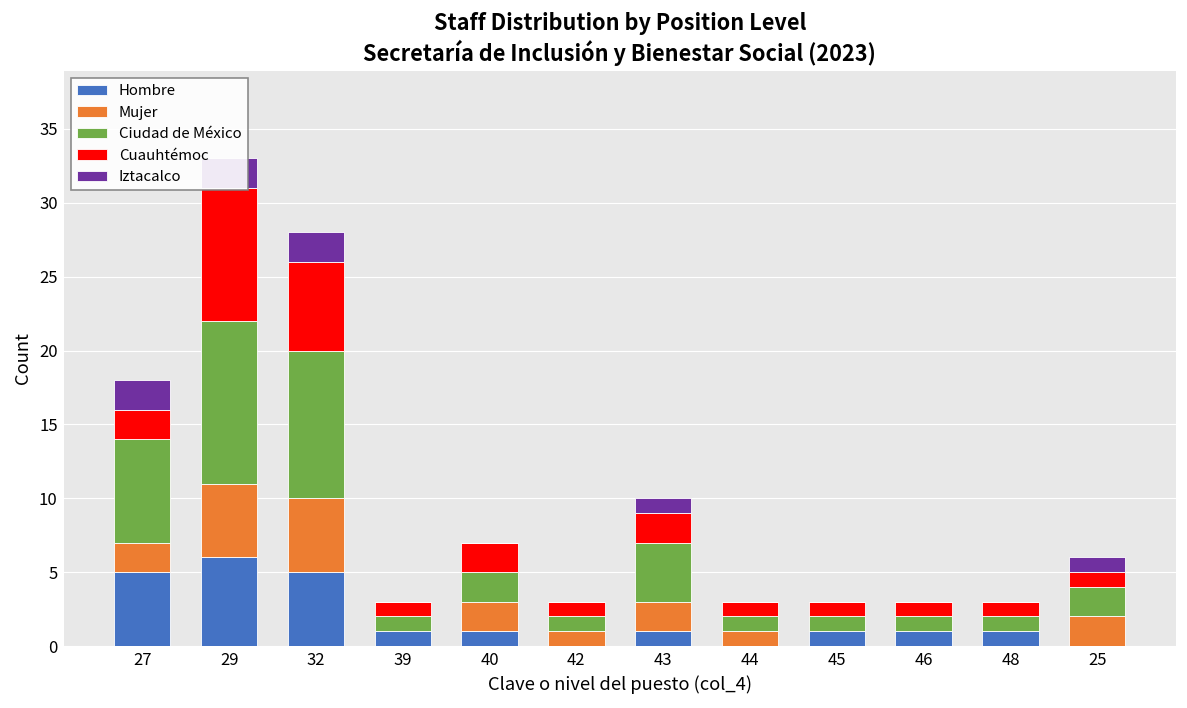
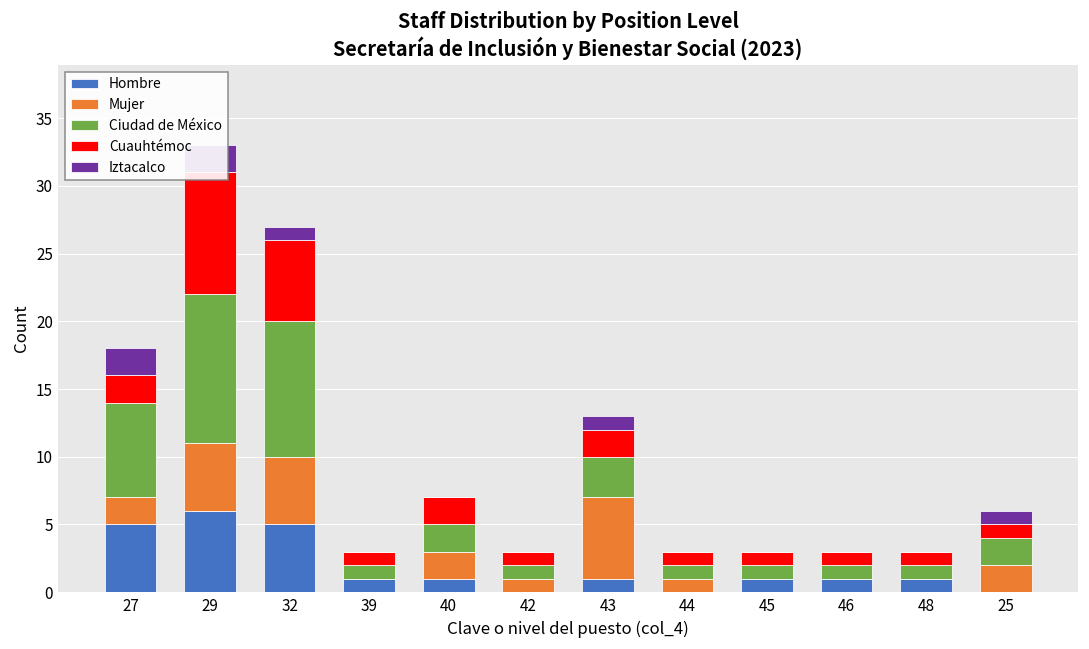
  {
    "Hombre": {
      "27": 5,
      "29": 6,
      "32": 5,
      "39": 1,
      "40": 1,
      "42": 0,
      "43": 1,
      "44": 0,
      "45": 1,
      "46": 1,
      "48": 1,
      "25": 0
    },
    "Mujer": {
-     "43": 2
+     "43": 6
    },
    "Ciudad de México": {
      "27": 7,
      "29": 11,
      "32": 10,
      "39": 1,
      "40": 2,
      "42": 1,
-     "43": 4,
+     "43": 3,
      "44": 1,
      "45": 1,
      "46": 1,
      "48": 1,
      "25": 2
    },
    "Cuauhtémoc": {
      "27": 2,
      "32": 6,
      "39": 1,
      "40": 2,
      "42": 1,
      "43": 2,
      "44": 1,
      "45": 1,
      "46": 1,
      "48": 1,
      "25": 1
    },
    "Iztacalco": {
      "27": 2,
-     "32": 2,
+     "32": 1,
      "39": 0,
      "40": 0,
      "42": 0,
      "43": 1,
      "44": 0,
      "45": 0,
      "46": 0,
      "48": 0,
      "25": 1
    }
  }
